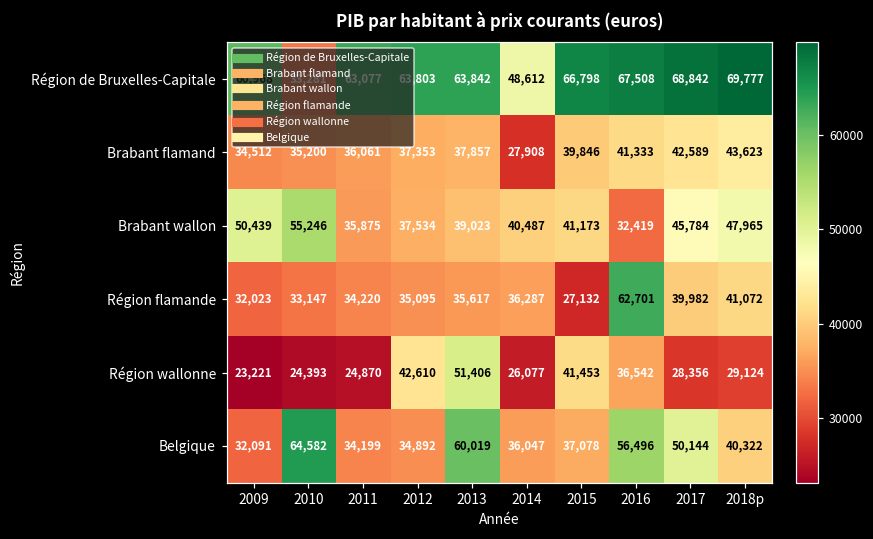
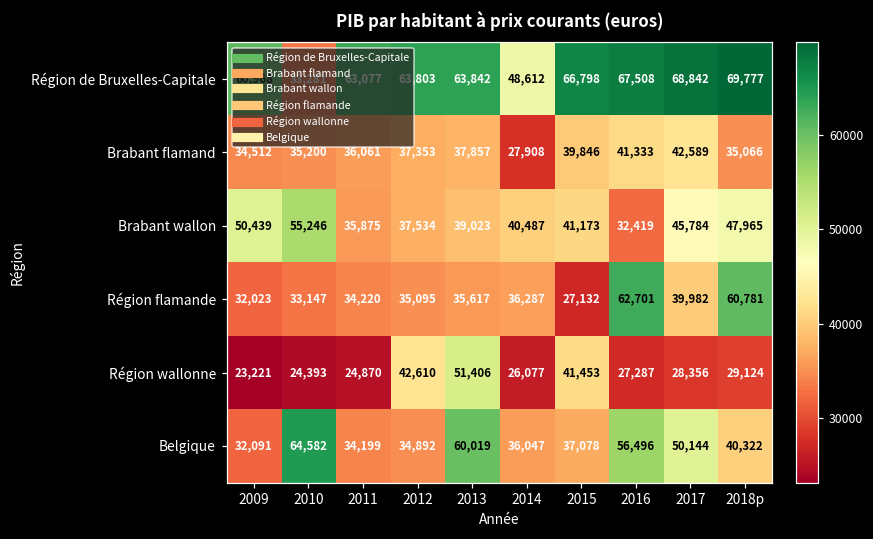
  {
    "Région de Bruxelles-Capitale": {
      "2013": "63,842",
      "2014": "48,612",
      "2015": "66,798",
      "2016": "67,508",
      "2017": "68,842",
      "2018p": "69,777"
    },
    "Brabant flamand": {
      "2013": "37,857",
      "2014": "27,908",
      "2015": "39,846",
      "2016": "41,333",
      "2017": "42,589",
-     "2018p": "43,623"
+     "2018p": "35,066"
    },
    "Brabant wallon": {
      "2009": "50,439",
      "2010": "55,246",
      "2011": "35,875",
      "2012": "37,534",
      "2013": "39,023",
      "2014": "40,487",
      "2015": "41,173",
      "2016": "32,419",
      "2017": "45,784",
      "2018p": "47,965"
    },
    "Région flamande": {
      "2009": "32,023",
      "2010": "33,147",
      "2011": "34,220",
      "2012": "35,095",
      "2013": "35,617",
      "2014": "36,287",
      "2015": "27,132",
      "2016": "62,701",
      "2017": "39,982",
-     "2018p": "41,072"
+     "2018p": "60,781"
    },
    "Région wallonne": {
      "2009": "23,221",
      "2010": "24,393",
      "2011": "24,870",
      "2012": "42,610",
      "2013": "51,406",
      "2014": "26,077",
      "2015": "41,453",
-     "2016": "36,542",
+     "2016": "27,287",
      "2017": "28,356",
      "2018p": "29,124"
    },
    "Belgique": {
      "2009": "32,091",
      "2010": "64,582",
      "2011": "34,199",
      "2012": "34,892",
      "2013": "60,019",
      "2014": "36,047",
      "2015": "37,078",
      "2016": "56,496",
      "2017": "50,144",
      "2018p": "40,322"
    }
  }
